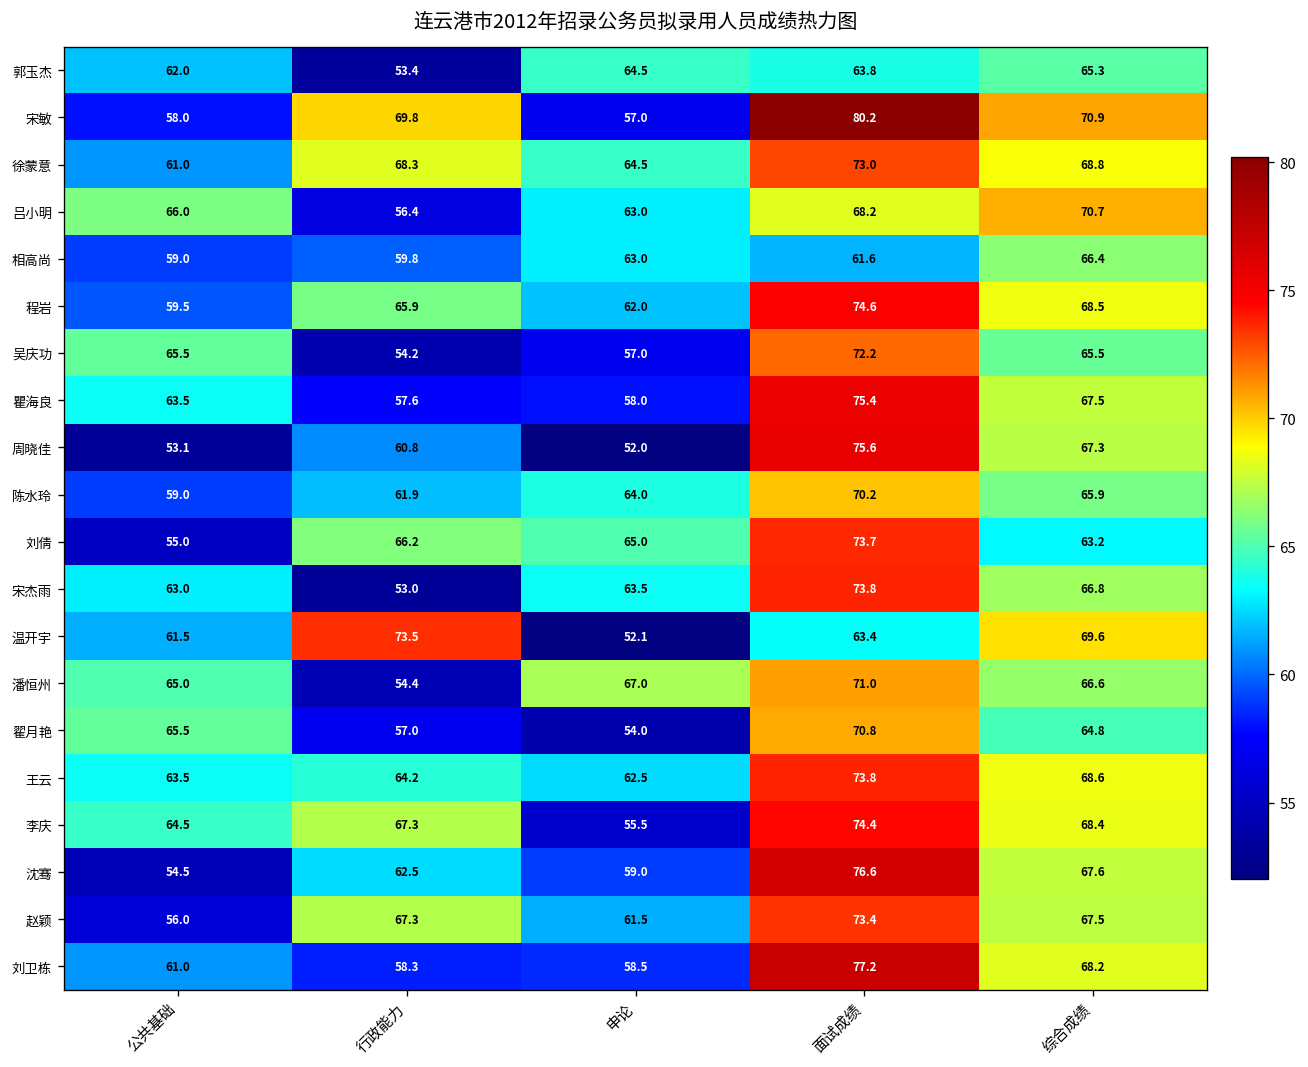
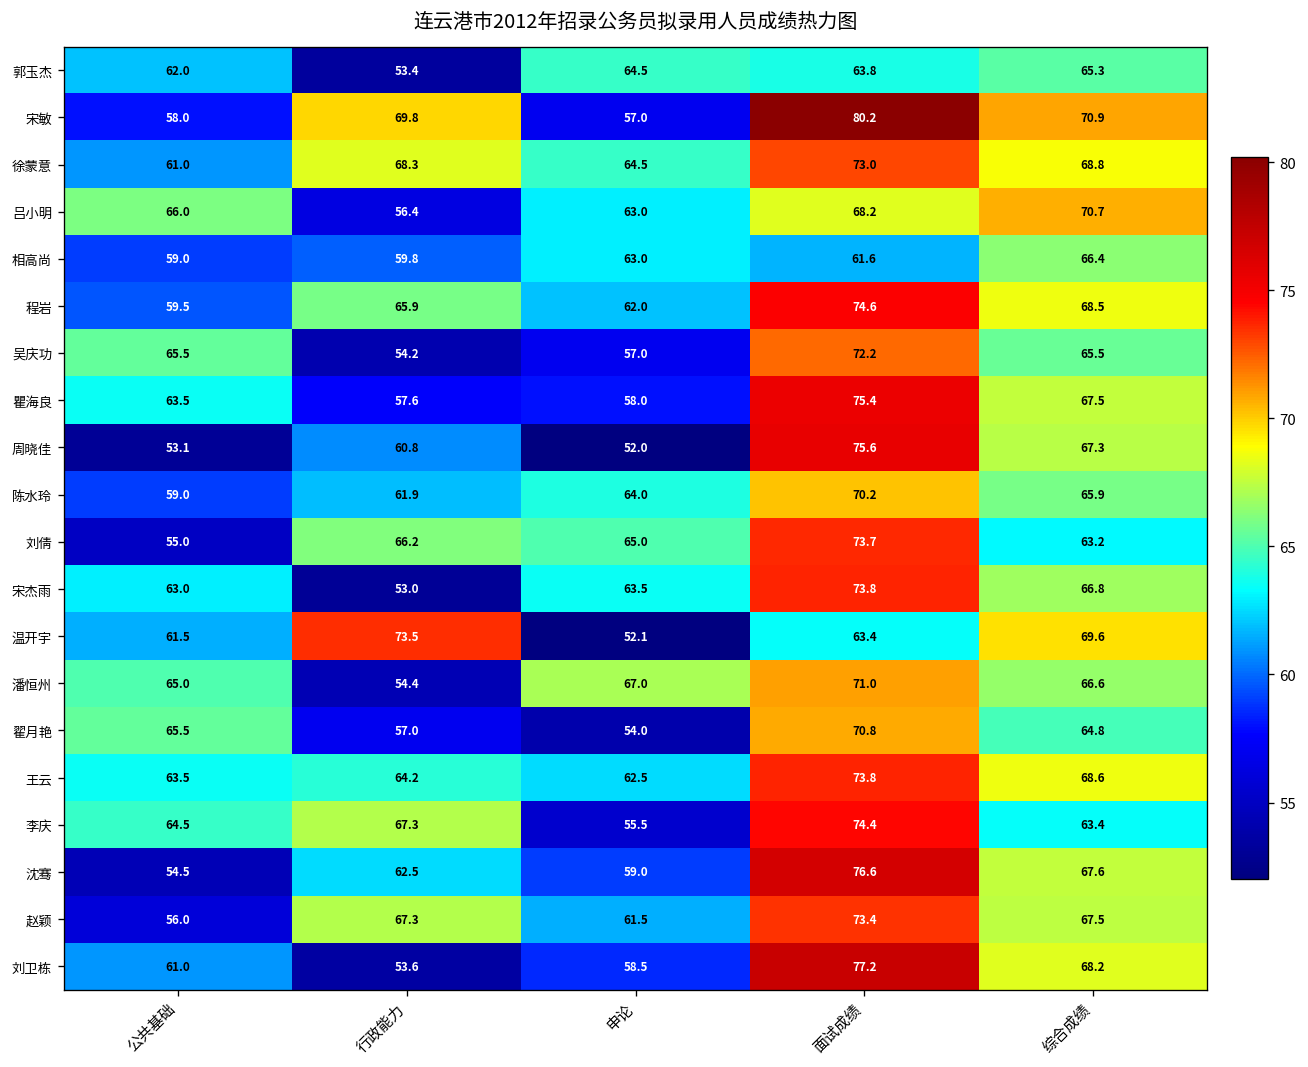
  {
    "郭玉杰": {
      "公共基础": 62.0,
      "行政能力": 53.4,
      "申论": 64.5,
      "面试成绩": 63.8,
      "综合成绩": 65.3
    },
    "宋敏": {
      "公共基础": 58.0,
      "行政能力": 69.8,
      "申论": 57.0,
      "面试成绩": 80.2,
      "综合成绩": 70.9
    },
    "徐蒙意": {
      "公共基础": 61.0,
      "行政能力": 68.3,
      "申论": 64.5,
      "面试成绩": 73.0,
      "综合成绩": 68.8
    },
    "吕小明": {
      "公共基础": 66.0,
      "行政能力": 56.4,
      "申论": 63.0,
      "面试成绩": 68.2,
      "综合成绩": 70.7
    },
    "相高尚": {
      "公共基础": 59.0,
      "行政能力": 59.8,
      "申论": 63.0,
      "面试成绩": 61.6,
      "综合成绩": 66.4
    },
    "程岩": {
      "公共基础": 59.5,
      "行政能力": 65.9,
      "申论": 62.0,
      "面试成绩": 74.6,
      "综合成绩": 68.5
    },
    "吴庆功": {
      "公共基础": 65.5,
      "行政能力": 54.2,
      "申论": 57.0,
      "面试成绩": 72.2,
      "综合成绩": 65.5
    },
    "瞿海良": {
      "公共基础": 63.5,
      "行政能力": 57.6,
      "申论": 58.0,
      "面试成绩": 75.4,
      "综合成绩": 67.5
    },
    "周晓佳": {
      "公共基础": 53.1,
      "行政能力": 60.8,
      "申论": 52.0,
      "面试成绩": 75.6,
      "综合成绩": 67.3
    },
    "陈水玲": {
      "公共基础": 59.0,
      "行政能力": 61.9,
      "申论": 64.0,
      "面试成绩": 70.2,
      "综合成绩": 65.9
    },
    "刘倩": {
      "公共基础": 55.0,
      "行政能力": 66.2,
      "申论": 65.0,
      "面试成绩": 73.7,
      "综合成绩": 63.2
    },
    "宋杰雨": {
      "公共基础": 63.0,
      "行政能力": 53.0,
      "申论": 63.5,
      "面试成绩": 73.8,
      "综合成绩": 66.8
    },
    "温开宇": {
      "公共基础": 61.5,
      "行政能力": 73.5,
      "申论": 52.1,
      "面试成绩": 63.4,
      "综合成绩": 69.6
    },
    "潘恒州": {
      "公共基础": 65.0,
      "行政能力": 54.4,
      "申论": 67.0,
      "面试成绩": 71.0,
      "综合成绩": 66.6
    },
    "翟月艳": {
      "公共基础": 65.5,
      "行政能力": 57.0,
      "申论": 54.0,
      "面试成绩": 70.8,
      "综合成绩": 64.8
    },
    "王云": {
      "公共基础": 63.5,
      "行政能力": 64.2,
      "申论": 62.5,
      "面试成绩": 73.8,
      "综合成绩": 68.6
    },
    "李庆": {
      "公共基础": 64.5,
      "行政能力": 67.3,
      "申论": 55.5,
      "面试成绩": 74.4,
-     "综合成绩": 68.4
+     "综合成绩": 63.4
    },
    "沈骞": {
      "公共基础": 54.5,
      "行政能力": 62.5,
      "申论": 59.0,
      "面试成绩": 76.6,
      "综合成绩": 67.6
    },
    "赵颖": {
      "公共基础": 56.0,
      "行政能力": 67.3,
      "申论": 61.5,
      "面试成绩": 73.4,
      "综合成绩": 67.5
    },
    "刘卫栋": {
      "公共基础": 61.0,
-     "行政能力": 58.3,
+     "行政能力": 53.6,
      "申论": 58.5,
      "面试成绩": 77.2,
      "综合成绩": 68.2
    }
  }
